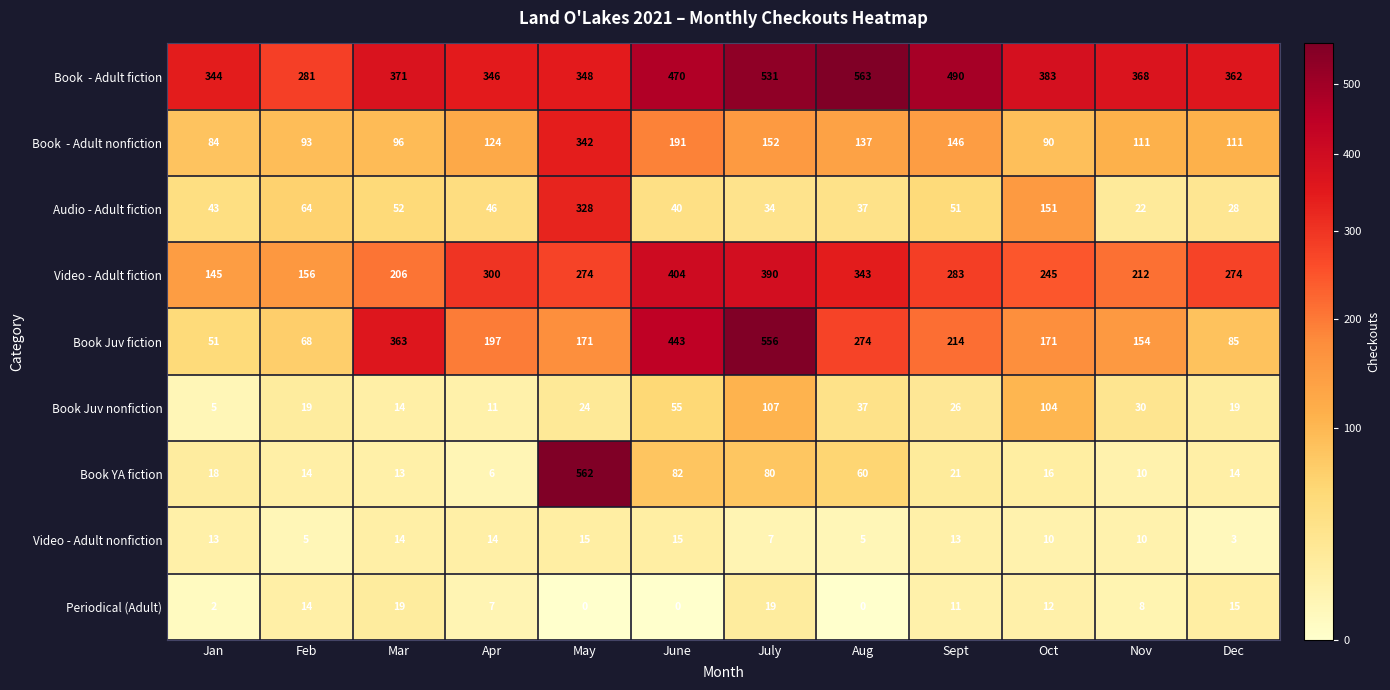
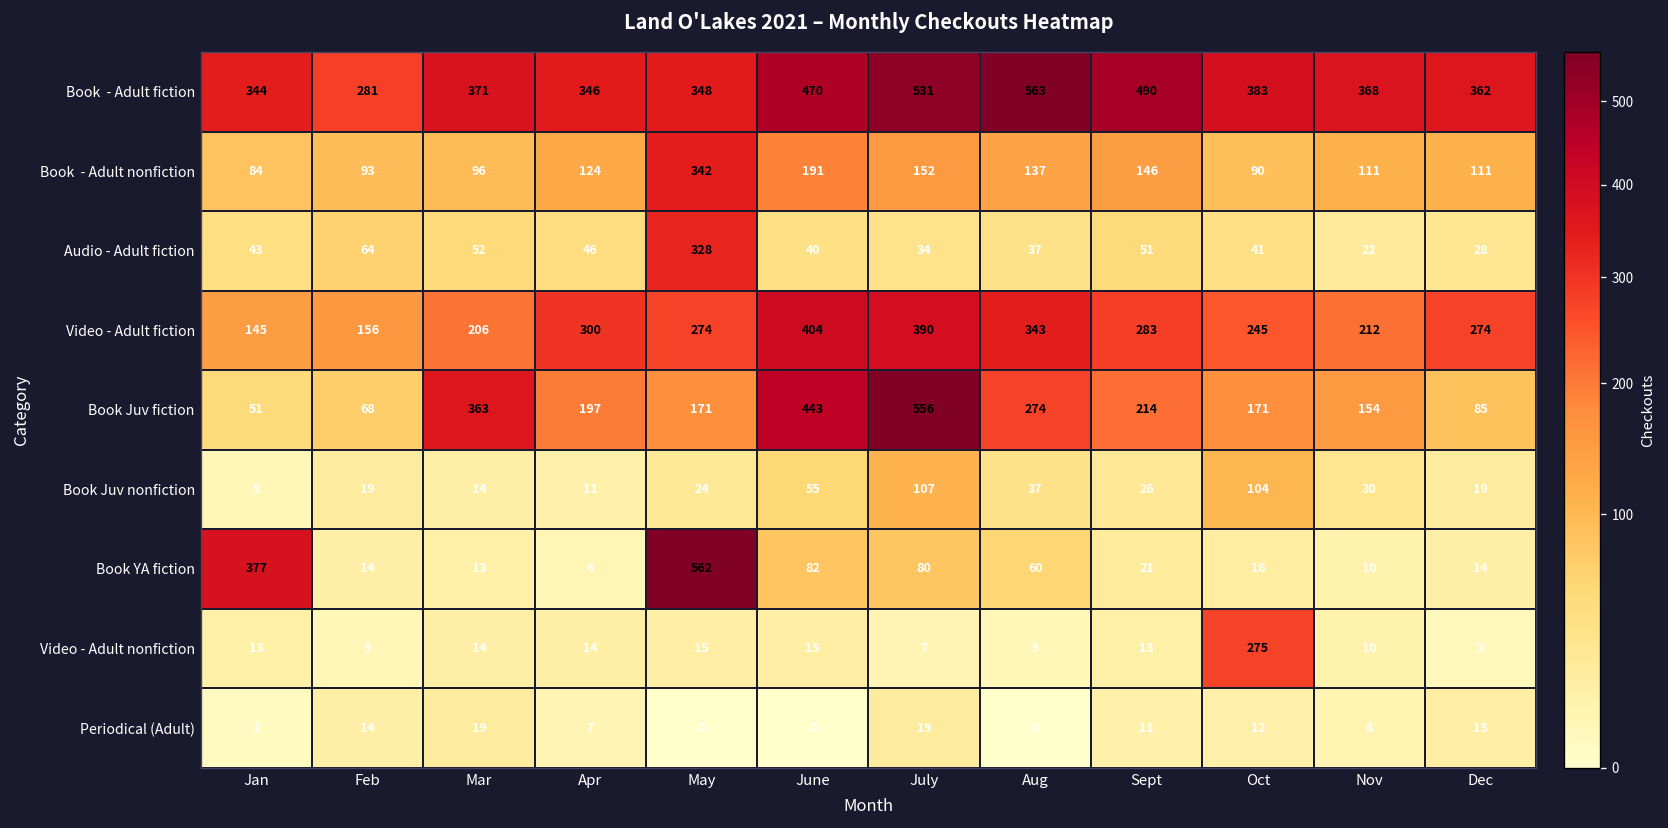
  {
    "Book - Adult fiction": {
      "Jan": 344,
      "Feb": 281,
      "Mar": 371,
      "Apr": 346,
      "May": 348,
      "June": 470,
      "July": 531,
      "Aug": 563,
      "Sept": 490,
      "Oct": 383,
      "Nov": 368,
      "Dec": 362
    },
    "Book - Adult nonfiction": {
      "Jan": 84,
      "Feb": 93,
      "Mar": 96,
      "Apr": 124,
      "May": 342,
      "June": 191,
      "July": 152,
      "Aug": 137,
      "Sept": 146,
      "Oct": 90,
      "Nov": 111,
      "Dec": 111
    },
    "Audio - Adult fiction": {
      "Jan": 43,
      "Feb": 64,
      "Mar": 52,
      "Apr": 46,
      "May": 328,
      "June": 40,
      "July": 34,
      "Aug": 37,
      "Sept": 51,
-     "Oct": 151,
+     "Oct": 41,
      "Nov": 22,
      "Dec": 28
    },
    "Video - Adult fiction": {
      "Jan": 145,
      "Feb": 156,
      "Mar": 206,
      "Apr": 300,
      "May": 274,
      "June": 404,
      "July": 390,
      "Aug": 343,
      "Sept": 283,
      "Oct": 245,
      "Nov": 212,
      "Dec": 274
    },
    "Book Juv fiction": {
      "Jan": 51,
      "Feb": 68,
      "Mar": 363,
      "Apr": 197,
      "May": 171,
      "June": 443,
      "July": 556,
      "Aug": 274,
      "Sept": 214,
      "Oct": 171,
      "Nov": 154,
      "Dec": 85
    },
    "Book Juv nonfiction": {
      "Jan": 5,
      "Feb": 19,
      "Mar": 14,
      "Apr": 11,
      "May": 24,
      "June": 55,
      "July": 107,
      "Aug": 37,
      "Sept": 26,
      "Oct": 104,
      "Nov": 30,
      "Dec": 19
    },
    "Book YA fiction": {
-     "Jan": 18,
+     "Jan": 377,
      "Feb": 14,
      "Mar": 13,
      "Apr": 6,
      "May": 562,
      "June": 82,
      "July": 80,
      "Aug": 60,
      "Sept": 21,
      "Oct": 16,
      "Nov": 10,
      "Dec": 14
    },
    "Video - Adult nonfiction": {
      "Jan": 13,
      "Feb": 5,
      "Mar": 14,
      "Apr": 14,
      "May": 15,
      "June": 15,
      "July": 7,
      "Aug": 5,
      "Sept": 13,
-     "Oct": 10,
+     "Oct": 275,
      "Nov": 10,
      "Dec": 3
    },
    "Periodical (Adult)": {
      "Jan": 2,
      "Feb": 14,
      "Mar": 19,
      "Apr": 7,
      "May": 0,
      "June": 0,
      "July": 19,
      "Aug": 0,
      "Sept": 11,
      "Oct": 12,
      "Nov": 8,
      "Dec": 15
    }
  }
